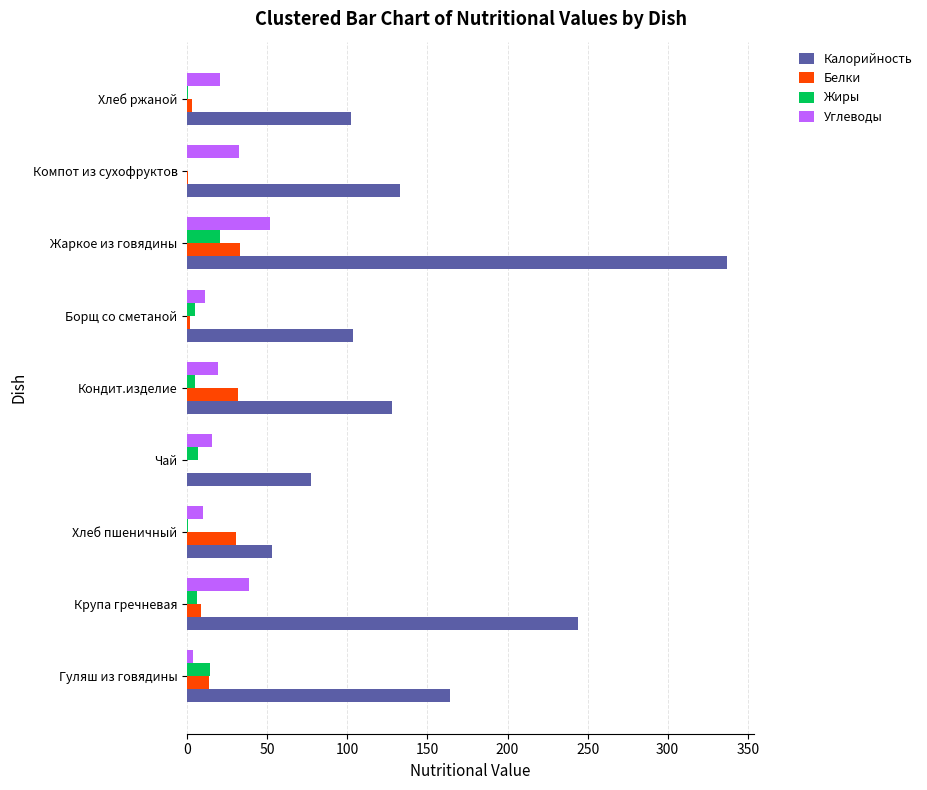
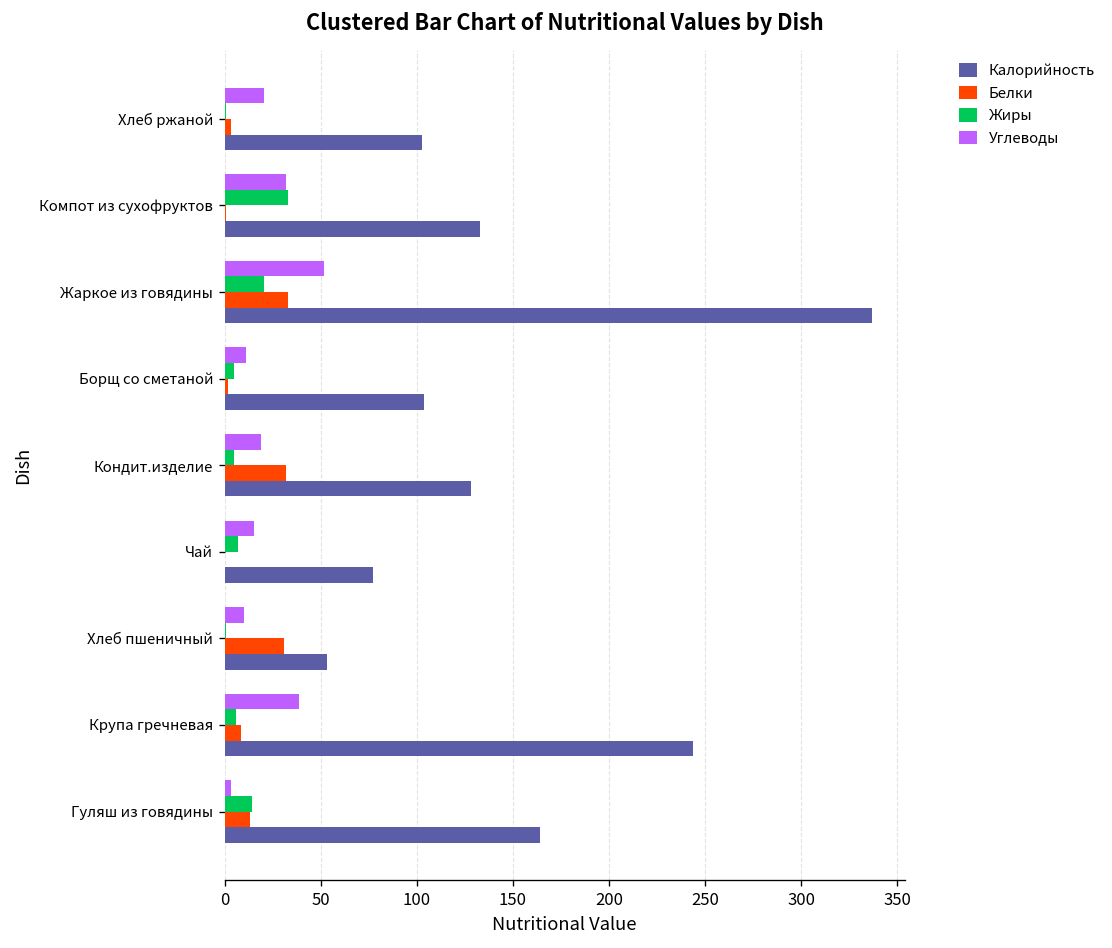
  {
    "Калорийность": {
      "Хлеб ржаной": 103,
      "Компот из сухофруктов": 133,
      "Жаркое из говядины": 337,
      "Борщ со сметаной": 104,
      "Кондит.изделие": 128,
      "Чай": 77,
      "Хлеб пшеничный": 53,
      "Крупа гречневая": 244,
      "Гуляш из говядины": 164
    },
    "Белки": {
      "Хлеб ржаной": 3,
      "Жаркое из говядины": 33,
      "Борщ со сметаной": 2,
      "Кондит.изделие": 32,
      "Хлеб пшеничный": 31,
      "Крупа гречневая": 9,
      "Гуляш из говядины": 13
    },
    "Жиры": {
-     "Компот из сухофруктов": 0,
+     "Компот из сухофруктов": 33,
      "Жаркое из говядины": 21,
      "Борщ со сметаной": 5,
      "Кондит.изделие": 5,
      "Чай": 7,
      "Крупа гречневая": 6,
      "Гуляш из говядины": 14
    },
    "Углеводы": {
      "Хлеб ржаной": 21,
      "Компот из сухофруктов": 32,
      "Жаркое из говядины": 52,
      "Борщ со сметаной": 11,
      "Кондит.изделие": 19,
      "Чай": 15,
      "Хлеб пшеничный": 10,
      "Крупа гречневая": 39,
      "Гуляш из говядины": 3
    }
  }
